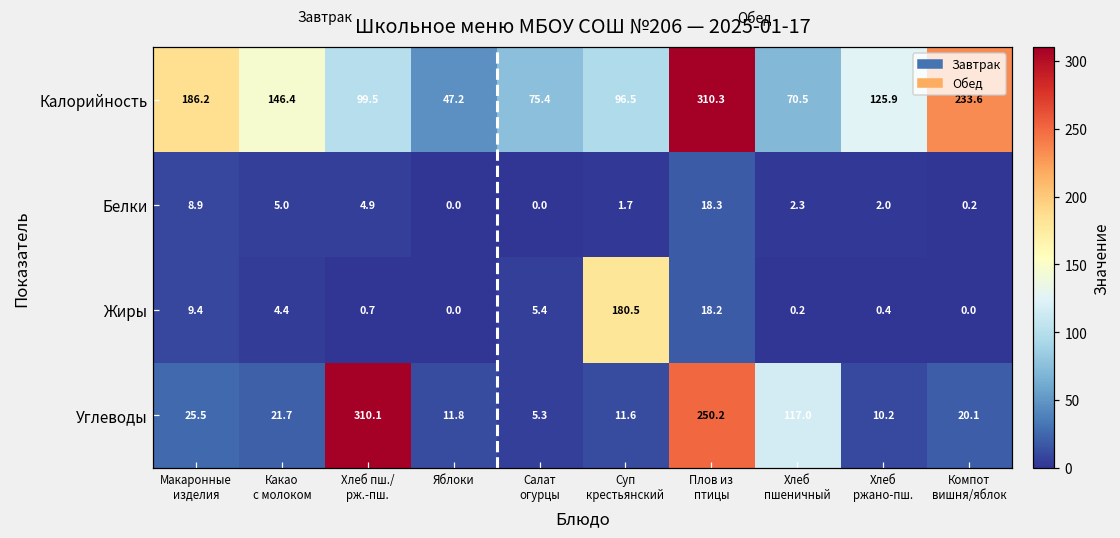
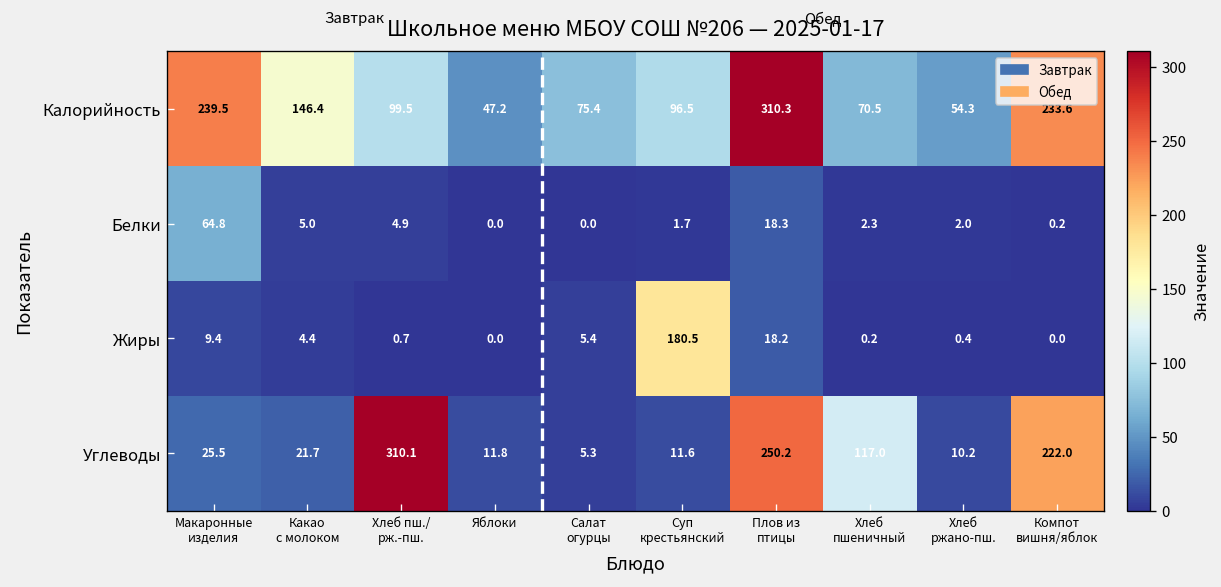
  {
    "Калорийность": {
-     "Макаронные изделия": 186.2,
+     "Макаронные изделия": 239.5,
      "Какао с молоком": 146.4,
      "Хлеб пш./ рж.-пш.": 99.5,
      "Яблоки": 47.2,
      "Салат огурцы": 75.4,
      "Суп крестьянский": 96.5,
      "Плов из птицы": 310.3,
      "Хлеб пшеничный": 70.5,
-     "Хлеб ржано-пш.": 125.9,
+     "Хлеб ржано-пш.": 54.3,
      "Компот вишня/яблок": 233.6
    },
    "Белки": {
-     "Макаронные изделия": 8.9,
+     "Макаронные изделия": 64.8,
      "Какао с молоком": 5.0,
      "Хлеб пш./ рж.-пш.": 4.9,
      "Яблоки": 0.0,
      "Салат огурцы": 0.0,
      "Суп крестьянский": 1.7,
      "Плов из птицы": 18.3,
      "Хлеб пшеничный": 2.3,
      "Хлеб ржано-пш.": 2.0,
      "Компот вишня/яблок": 0.2
    },
    "Жиры": {
      "Макаронные изделия": 9.4,
      "Какао с молоком": 4.4,
      "Хлеб пш./ рж.-пш.": 0.7,
      "Яблоки": 0.0,
      "Салат огурцы": 5.4,
      "Суп крестьянский": 180.5,
      "Плов из птицы": 18.2,
      "Хлеб пшеничный": 0.2,
      "Хлеб ржано-пш.": 0.4,
      "Компот вишня/яблок": 0.0
    },
    "Углеводы": {
      "Макаронные изделия": 25.5,
      "Какао с молоком": 21.7,
      "Хлеб пш./ рж.-пш.": 310.1,
      "Яблоки": 11.8,
      "Салат огурцы": 5.3,
      "Суп крестьянский": 11.6,
      "Плов из птицы": 250.2,
      "Хлеб ржано-пш.": 10.2,
-     "Компот вишня/яблок": 20.1
+     "Компот вишня/яблок": 222.0
    }
  }
